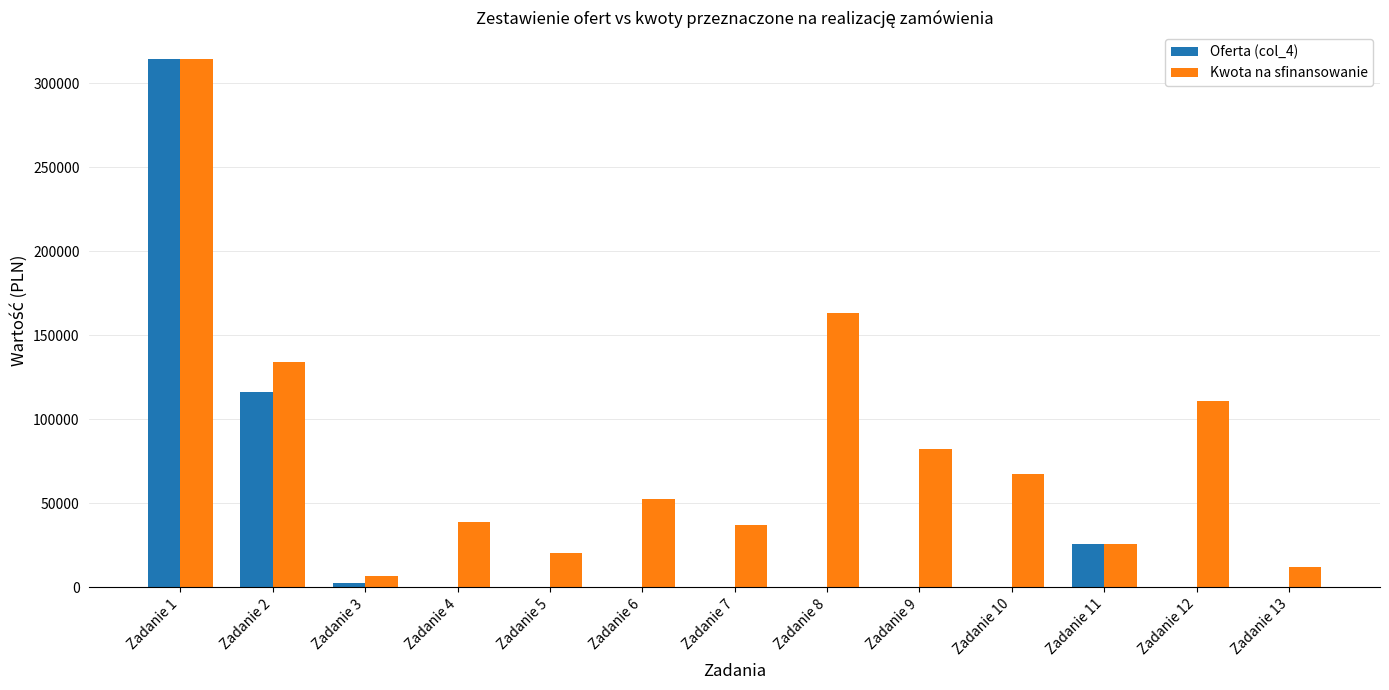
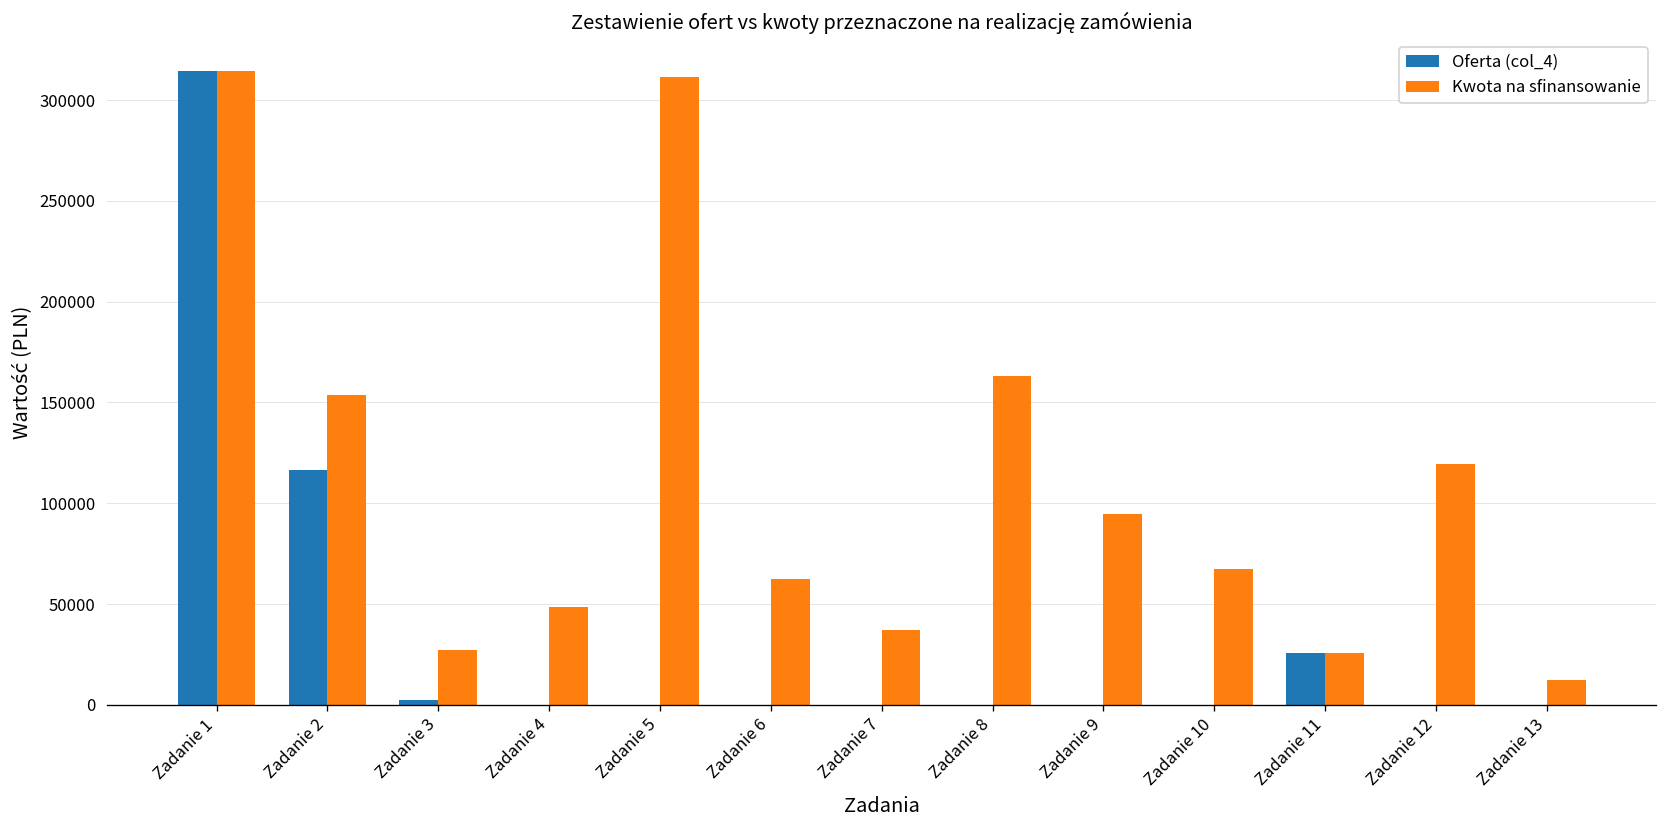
  {
    "Oferta (col_4)": {
      "Zadanie 1": 314000,
      "Zadanie 2": 116000,
      "Zadanie 3": 3000,
      "Zadanie 4": 0,
      "Zadanie 5": 0,
      "Zadanie 6": 0,
      "Zadanie 7": 0,
      "Zadanie 8": 0,
      "Zadanie 9": 0,
      "Zadanie 10": 0,
      "Zadanie 11": 26000,
      "Zadanie 12": 0,
      "Zadanie 13": 0
    },
    "Kwota na sfinansowanie": {
      "Zadanie 1": 315000,
-     "Zadanie 2": 134000,
-     "Zadanie 3": 7000,
-     "Zadanie 4": 39000,
-     "Zadanie 5": 20000,
-     "Zadanie 6": 53000,
+     "Zadanie 2": 154000,
+     "Zadanie 3": 27000,
+     "Zadanie 4": 49000,
+     "Zadanie 5": 312000,
+     "Zadanie 6": 63000,
      "Zadanie 7": 37000,
      "Zadanie 8": 163000,
-     "Zadanie 9": 82000,
+     "Zadanie 9": 95000,
      "Zadanie 10": 68000,
      "Zadanie 11": 26000,
-     "Zadanie 12": 111000,
+     "Zadanie 12": 120000,
      "Zadanie 13": 12000
    }
  }
